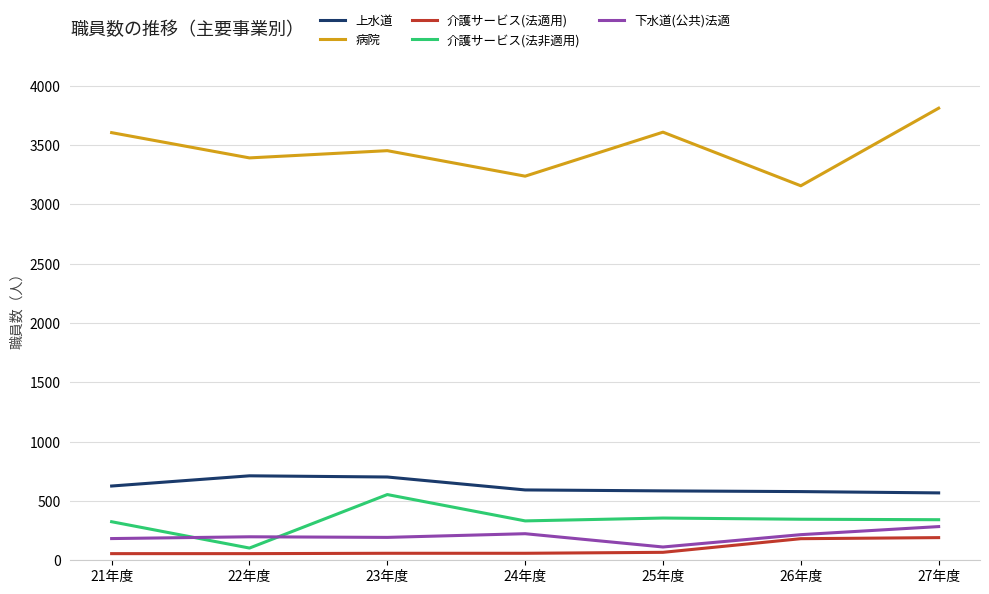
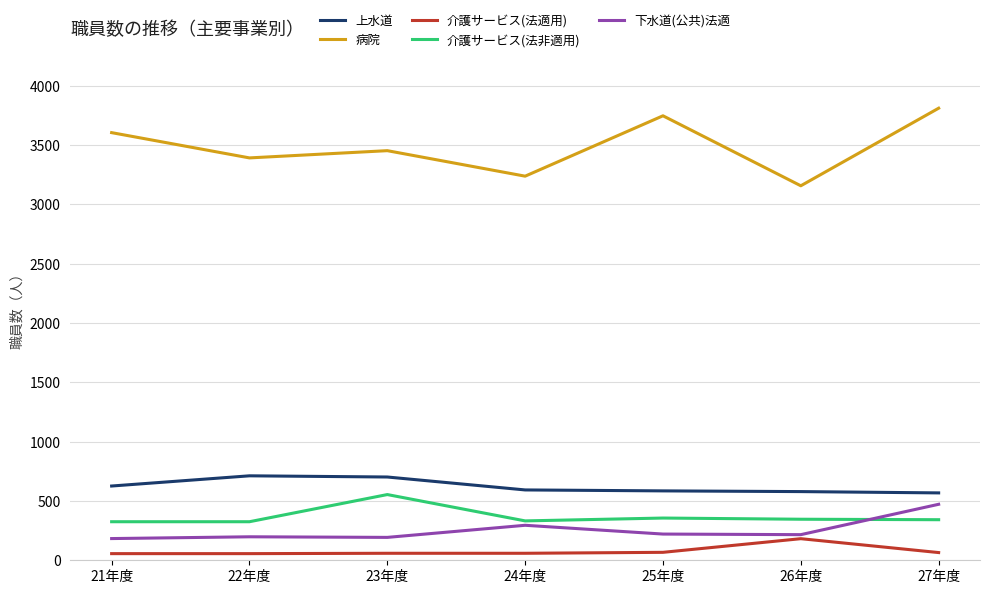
  {
    "上水道": {
      "21年度": 630,
      "22年度": 710,
      "23年度": 700,
      "24年度": 590,
      "25年度": 590,
      "26年度": 580,
      "27年度": 570
    },
    "病院": {
      "21年度": 3610,
      "22年度": 3390,
      "23年度": 3450,
      "24年度": 3240,
-     "25年度": 3610,
+     "25年度": 3750,
      "26年度": 3160,
      "27年度": 3810
    },
    "介護サービス(法適用)": {
      "21年度": 60,
      "22年度": 60,
      "23年度": 60,
      "24年度": 60,
      "25年度": 70,
      "26年度": 180,
-     "27年度": 190
+     "27年度": 70
    },
    "介護サービス(法非適用)": {
      "21年度": 330,
-     "22年度": 100,
+     "22年度": 330,
      "23年度": 550,
      "24年度": 330,
      "25年度": 360,
      "26年度": 350,
      "27年度": 340
    },
    "下水道(公共)法適": {
      "21年度": 180,
      "22年度": 200,
      "23年度": 190,
-     "24年度": 220,
-     "25年度": 110,
+     "24年度": 300,
+     "25年度": 220,
      "26年度": 220,
-     "27年度": 280
+     "27年度": 470
    }
  }
